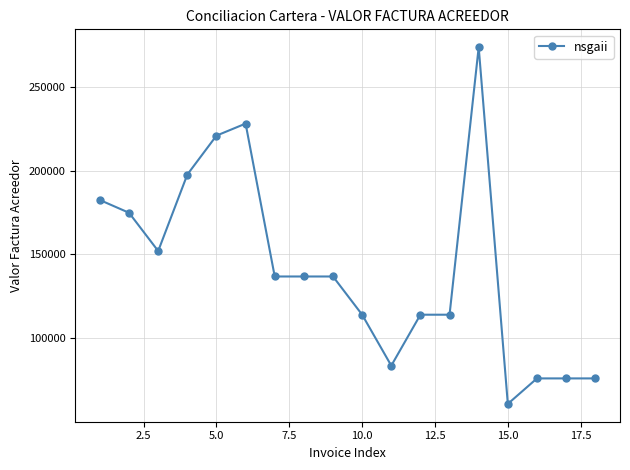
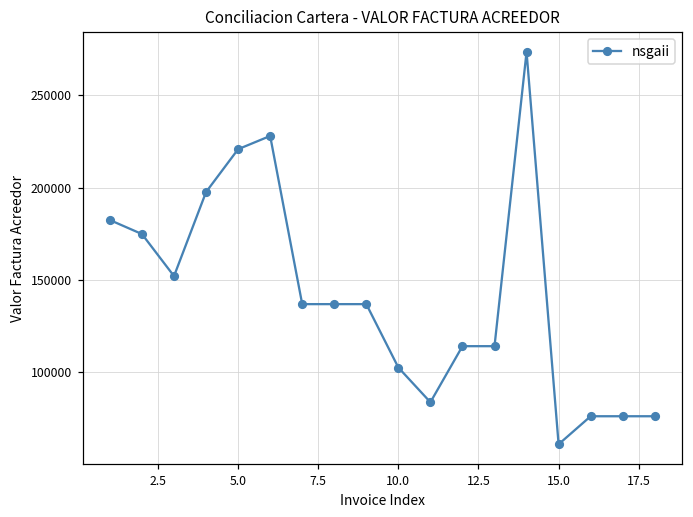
  {
    "5.0": 221000,
-   "10.0": 114000,
+   "10.0": 102000,
    "15.0": 61000
  }
